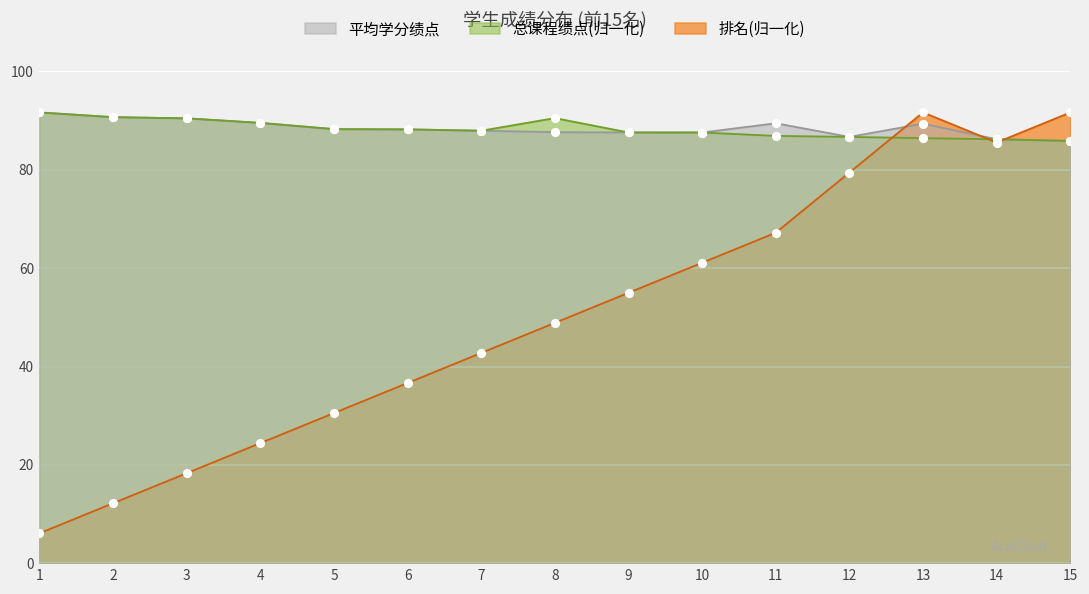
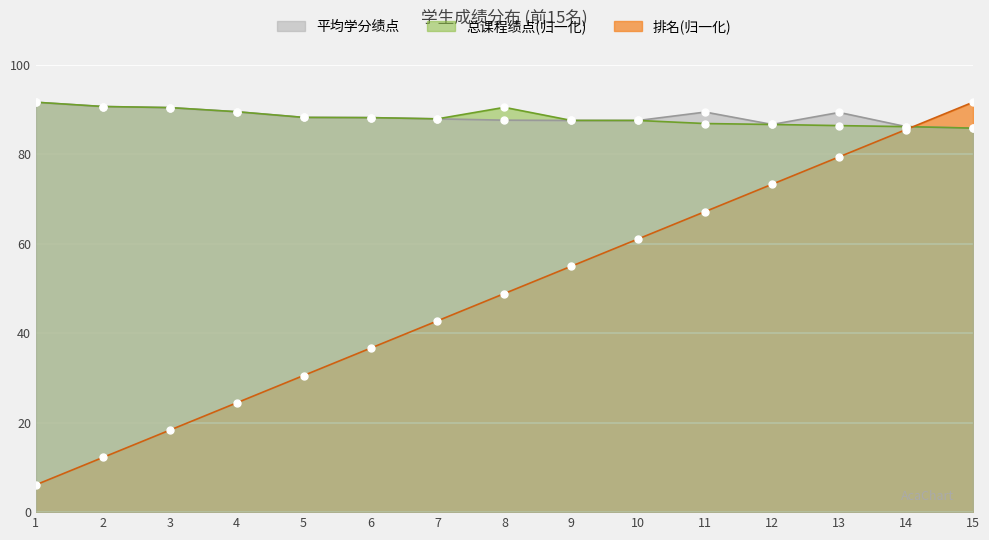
  {
    "平均学分绩点": {
      "8": 88,
      "11": 89,
      "13": 89
    },
    "总课程绩点(归一化)": {
      "8": 91,
      "11": 87,
      "13": 86
    },
    "排名(归一化)": {
      "1": 6,
      "2": 12,
      "3": 18,
      "4": 24,
      "5": 31,
      "6": 37,
      "7": 43,
      "8": 49,
      "9": 55,
      "10": 61,
      "11": 67,
-     "12": 79,
-     "13": 92,
+     "12": 73,
+     "13": 79,
      "14": 86,
      "15": 92
    }
  }
